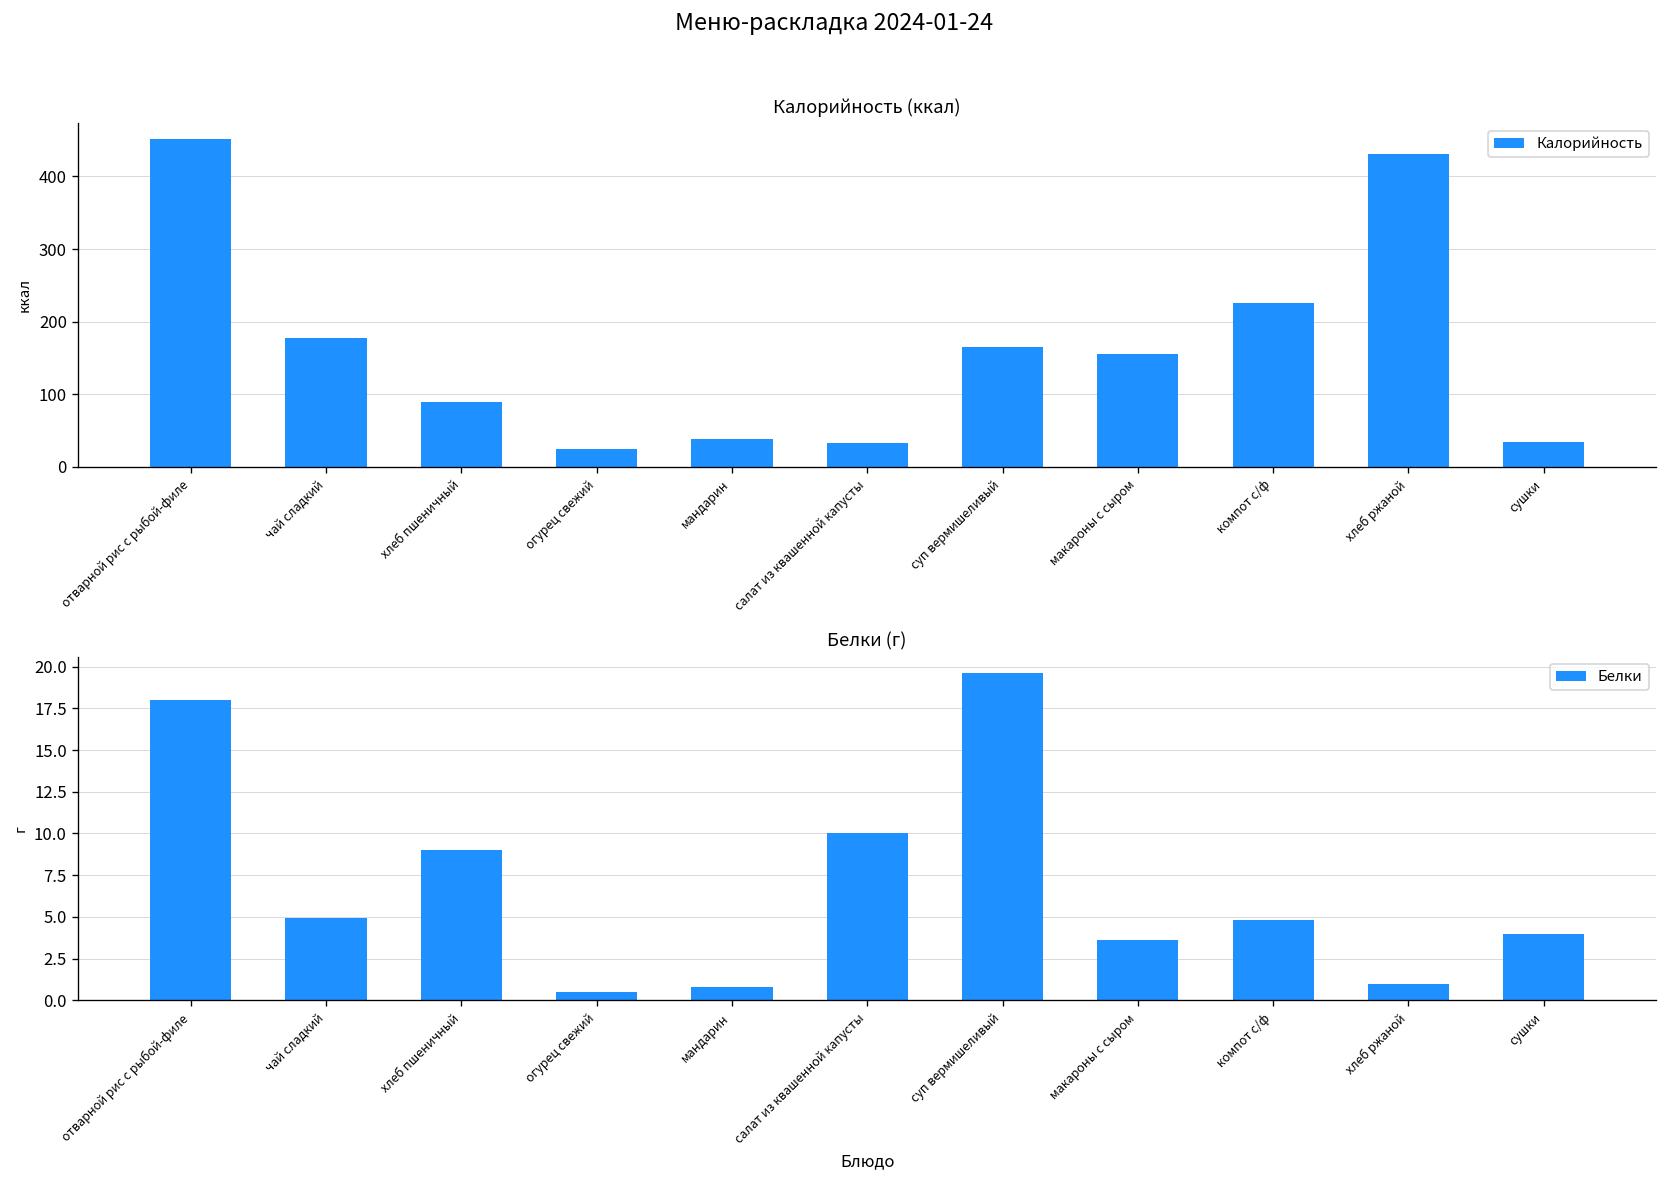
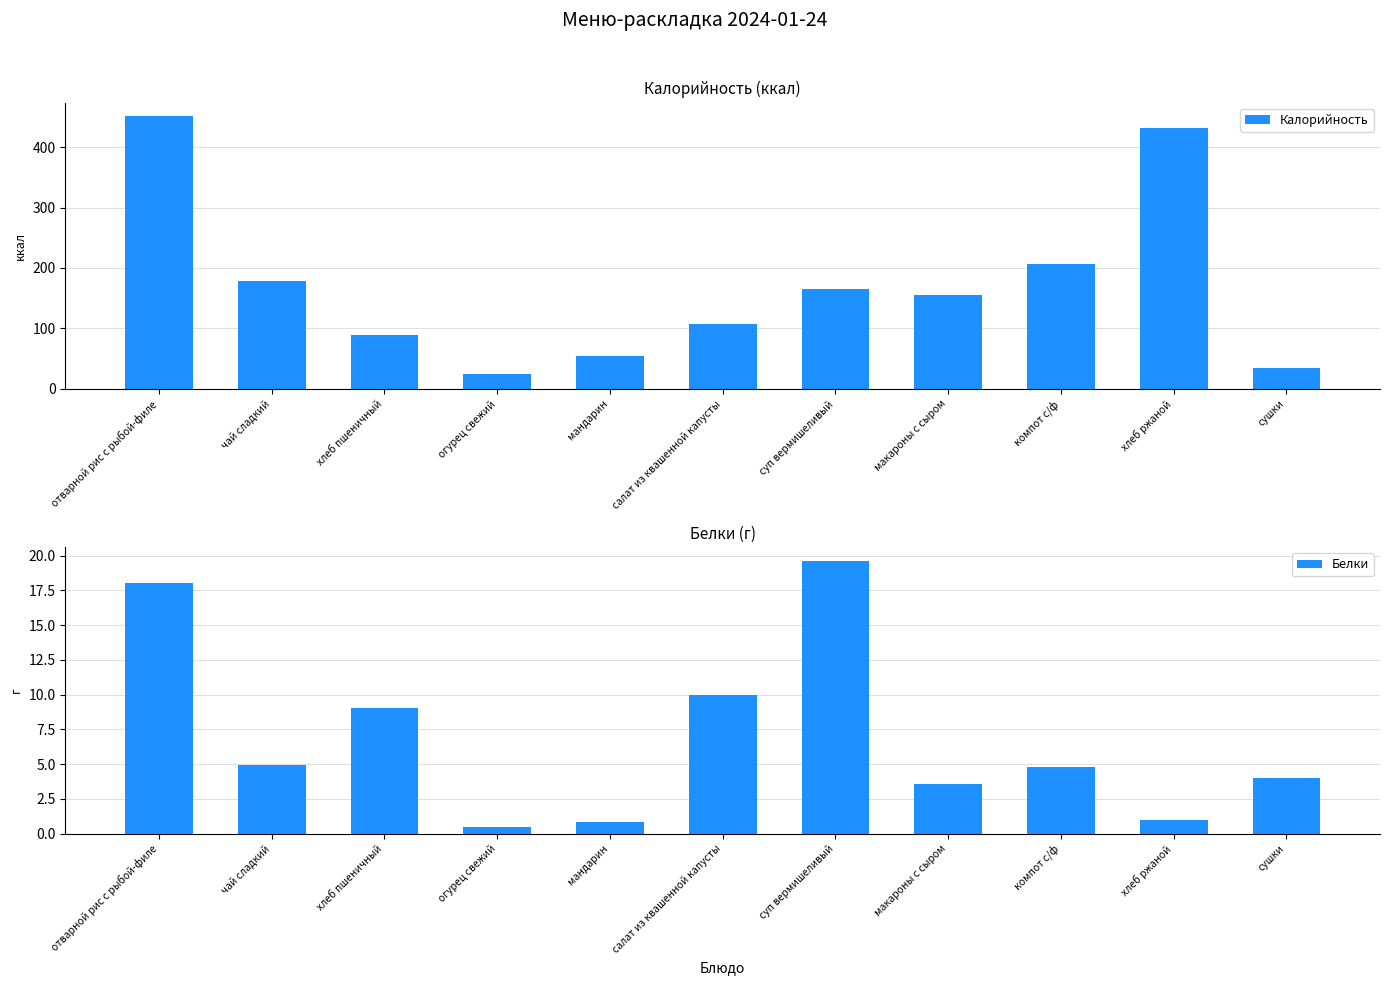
  {
    "Калорийность (ккал)": {
      "отварной рис с рыбой-филе": 450,
      "чай сладкий": 180,
      "хлеб пшеничный": 90,
      "огурец свежий": 20,
-     "мандарин": 40,
-     "салат из квашенной капусты": 30,
+     "мандарин": 60,
+     "салат из квашенной капусты": 110,
      "суп вермишеливый": 170,
      "макароны с сыром": 160,
-     "компот с/ф": 230,
+     "компот с/ф": 210,
      "хлеб ржаной": 430,
      "сушки": 30
    },
    "Белки (г)": {
      "отварной рис с рыбой-филе": 18.0,
      "чай сладкий": 4.9,
      "хлеб пшеничный": 9.0,
      "огурец свежий": 0.5,
      "мандарин": 0.8,
      "салат из квашенной капусты": 10.0,
      "суп вермишеливый": 19.6,
      "макароны с сыром": 3.6,
      "компот с/ф": 4.8,
      "хлеб ржаной": 1.0,
      "сушки": 4.0
    }
  }
